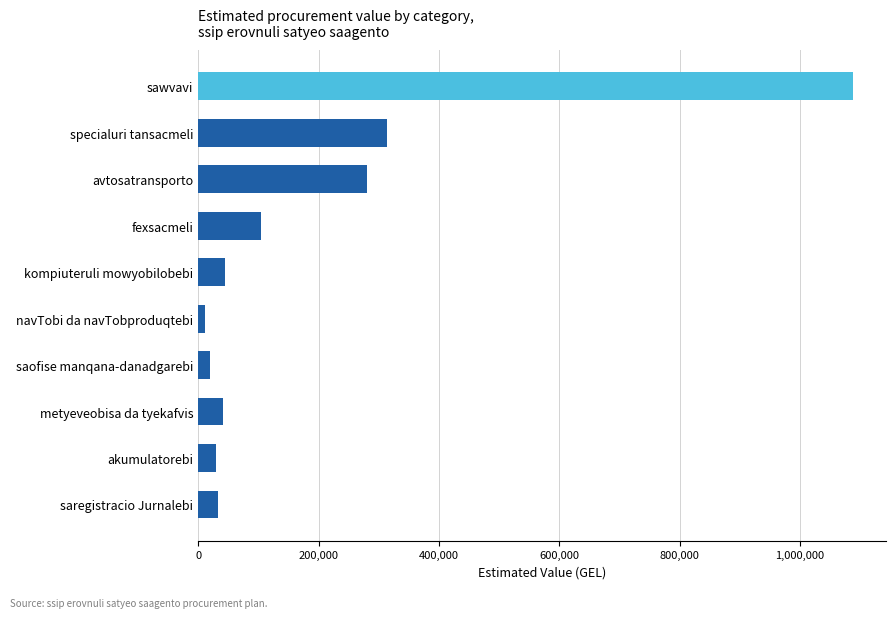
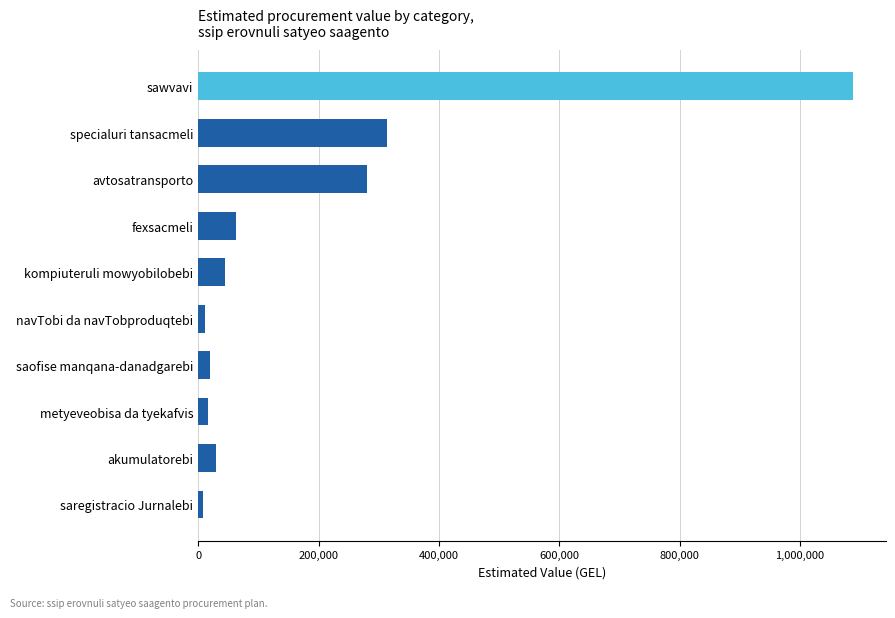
  {
    "sawvavi": "1,090,000",
    "specialuri tansacmeli": "310,000",
    "avtosatransporto": "280,000",
-   "fexsacmeli": "100,000",
+   "fexsacmeli": "60,000",
    "kompiuteruli mowyobilobebi": "40,000",
    "navTobi da navTobproduqtebi": "10,000",
    "saofise manqana-danadgarebi": "20,000",
-   "metyeveobisa da tyekafvis": "40,000",
+   "metyeveobisa da tyekafvis": "20,000",
    "akumulatorebi": "30,000",
-   "saregistracio Jurnalebi": "30,000"
+   "saregistracio Jurnalebi": "10,000"
  }
